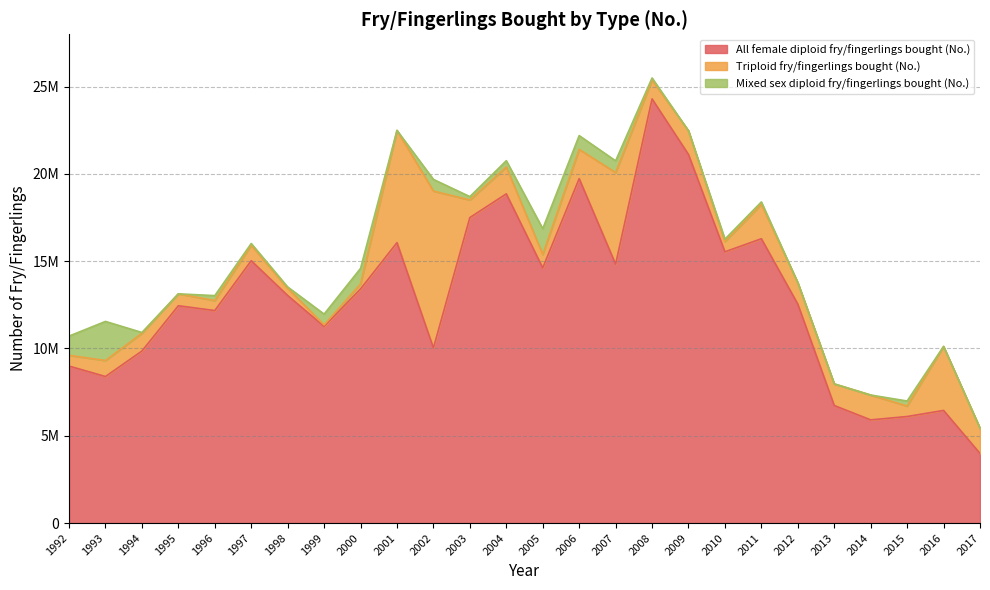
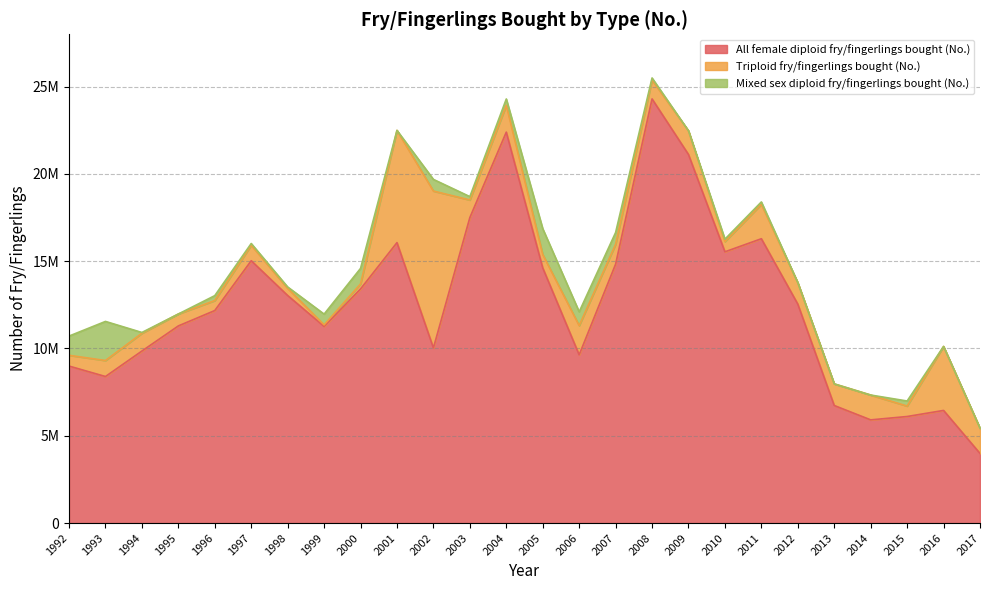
  {
    "All female diploid fry/fingerlings bought (No.)": {
      "1992": 9000000,
      "1993": 8400000,
      "1994": 9900000,
-     "1995": 12400000,
+     "1995": 11300000,
      "1996": 12200000,
      "1997": 15000000,
      "1998": 13000000,
      "2000": 13400000,
      "2001": 16100000,
      "2002": 10000000,
      "2003": 17500000,
-     "2004": 18900000,
+     "2004": 22400000,
      "2005": 14600000,
-     "2006": 19700000,
+     "2006": 9600000,
      "2007": 14800000,
      "2008": 24300000,
      "2009": 21100000,
      "2010": 15500000,
      "2011": 16300000,
      "2012": 12500000,
      "2013": 6700000,
      "2014": 5900000,
      "2015": 6100000,
      "2016": 6500000,
      "2017": 4000000
    },
    "Triploid fry/fingerlings bought (No.)": {
      "1992": 600000,
      "1993": 900000,
      "1996": 600000,
      "2000": 300000,
      "2002": 9000000,
      "2003": 1000000,
      "2004": 1500000,
      "2005": 800000,
      "2006": 1700000,
-     "2007": 5200000,
+     "2007": 1100000,
      "2015": 600000
    },
    "Mixed sex diploid fry/fingerlings bought (No.)": {
      "1992": 1100000,
      "1993": 2200000,
      "1996": 300000,
      "1999": 600000,
      "2000": 900000,
      "2002": 700000,
      "2003": 200000,
      "2004": 400000,
      "2005": 1500000,
      "2006": 800000,
      "2007": 700000,
      "2015": 300000
    }
  }
